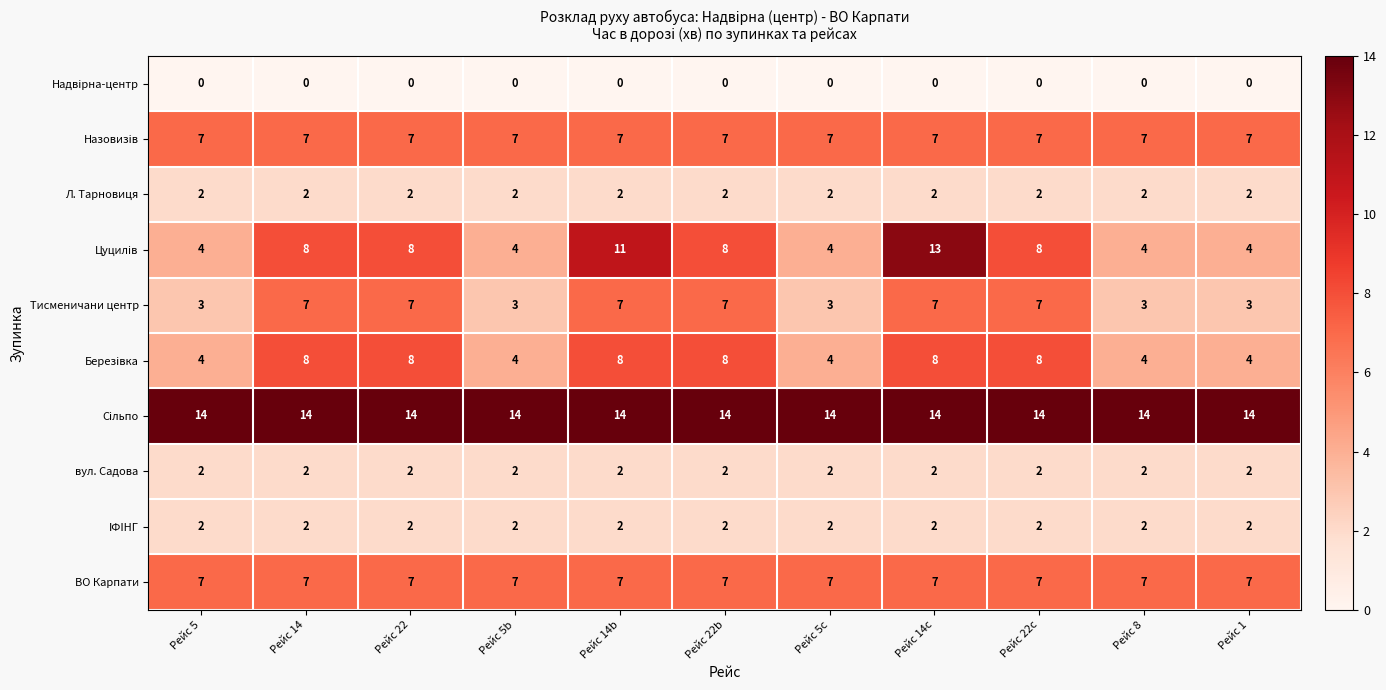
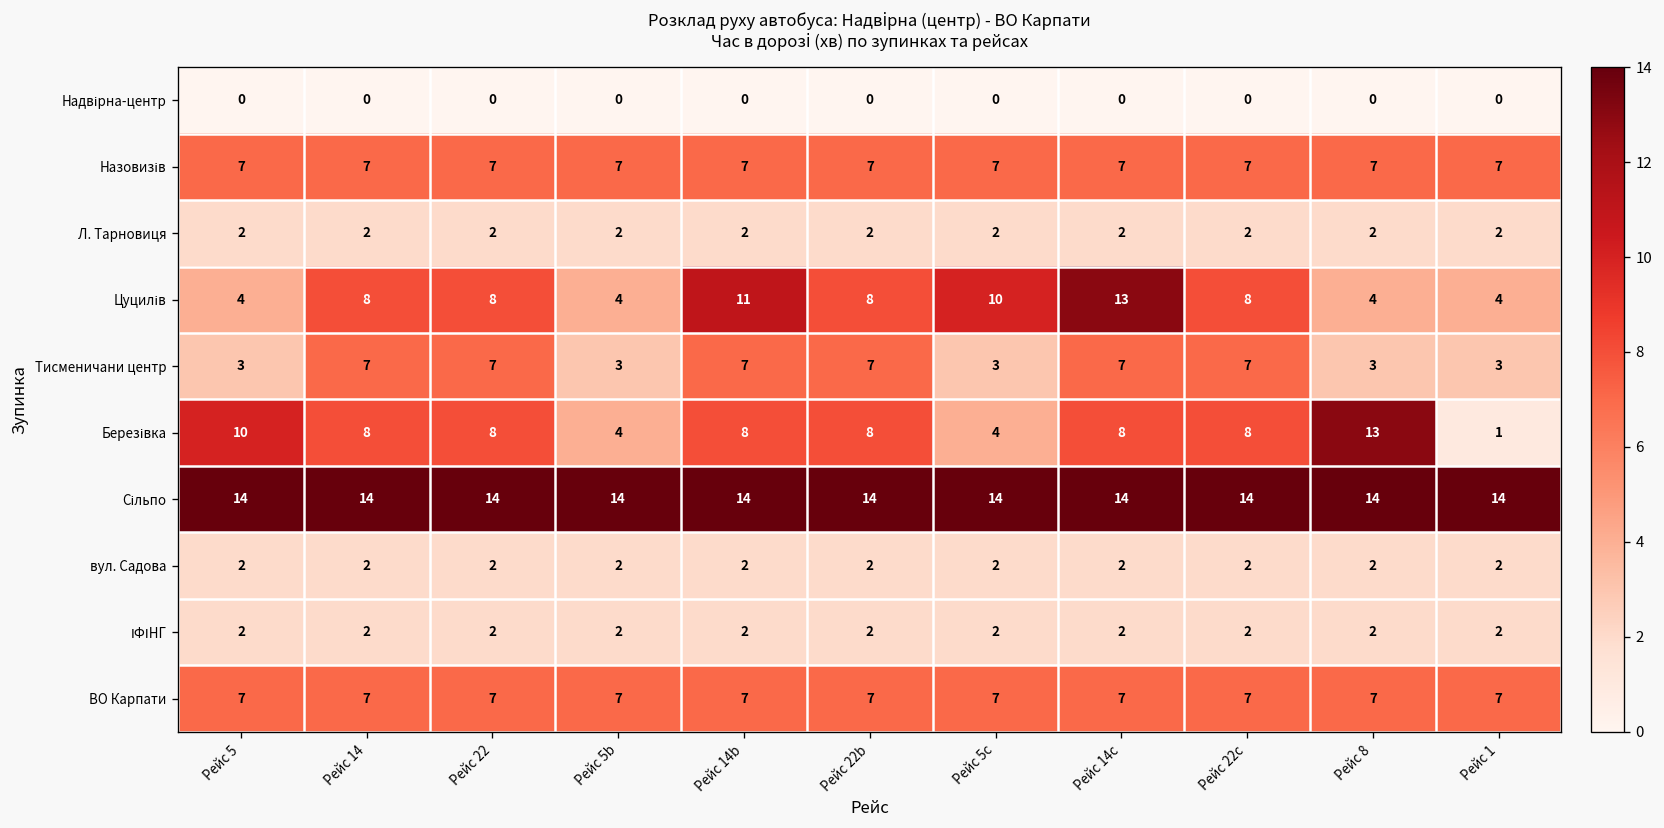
  {
    "Надвірна-центр": {
      "Рейс 5": 0,
      "Рейс 14": 0,
      "Рейс 22": 0,
      "Рейс 5b": 0,
      "Рейс 14b": 0,
      "Рейс 22b": 0,
      "Рейс 5c": 0,
      "Рейс 14c": 0,
      "Рейс 22c": 0,
      "Рейс 8": 0,
      "Рейс 1": 0
    },
    "Назовизів": {
      "Рейс 5": 7,
      "Рейс 14": 7,
      "Рейс 22": 7,
      "Рейс 5b": 7,
      "Рейс 14b": 7,
      "Рейс 22b": 7,
      "Рейс 5c": 7,
      "Рейс 14c": 7,
      "Рейс 22c": 7,
      "Рейс 8": 7,
      "Рейс 1": 7
    },
    "Л. Тарновиця": {
      "Рейс 5": 2,
      "Рейс 14": 2,
      "Рейс 22": 2,
      "Рейс 5b": 2,
      "Рейс 14b": 2,
      "Рейс 22b": 2,
      "Рейс 5c": 2,
      "Рейс 14c": 2,
      "Рейс 22c": 2,
      "Рейс 8": 2,
      "Рейс 1": 2
    },
    "Цуцилів": {
      "Рейс 5": 4,
      "Рейс 14": 8,
      "Рейс 22": 8,
      "Рейс 5b": 4,
      "Рейс 14b": 11,
      "Рейс 22b": 8,
-     "Рейс 5c": 4,
+     "Рейс 5c": 10,
      "Рейс 14c": 13,
      "Рейс 22c": 8,
      "Рейс 8": 4,
      "Рейс 1": 4
    },
    "Тисменичани центр": {
      "Рейс 5": 3,
      "Рейс 14": 7,
      "Рейс 22": 7,
      "Рейс 5b": 3,
      "Рейс 14b": 7,
      "Рейс 22b": 7,
      "Рейс 5c": 3,
      "Рейс 14c": 7,
      "Рейс 22c": 7,
      "Рейс 8": 3,
      "Рейс 1": 3
    },
    "Березівка": {
-     "Рейс 5": 4,
+     "Рейс 5": 10,
      "Рейс 14": 8,
      "Рейс 22": 8,
      "Рейс 5b": 4,
      "Рейс 14b": 8,
      "Рейс 22b": 8,
      "Рейс 5c": 4,
      "Рейс 14c": 8,
      "Рейс 22c": 8,
-     "Рейс 8": 4,
-     "Рейс 1": 4
+     "Рейс 8": 13,
+     "Рейс 1": 1
    },
    "Сільпо": {
      "Рейс 5": 14,
      "Рейс 14": 14,
      "Рейс 22": 14,
      "Рейс 5b": 14,
      "Рейс 14b": 14,
      "Рейс 22b": 14,
      "Рейс 5c": 14,
      "Рейс 14c": 14,
      "Рейс 22c": 14,
      "Рейс 8": 14,
      "Рейс 1": 14
    },
    "вул. Садова": {
      "Рейс 5": 2,
      "Рейс 14": 2,
      "Рейс 22": 2,
      "Рейс 5b": 2,
      "Рейс 14b": 2,
      "Рейс 22b": 2,
      "Рейс 5c": 2,
      "Рейс 14c": 2,
      "Рейс 22c": 2,
      "Рейс 8": 2,
      "Рейс 1": 2
    },
    "ІФІНГ": {
      "Рейс 5": 2,
      "Рейс 14": 2,
      "Рейс 22": 2,
      "Рейс 5b": 2,
      "Рейс 14b": 2,
      "Рейс 22b": 2,
      "Рейс 5c": 2,
      "Рейс 14c": 2,
      "Рейс 22c": 2,
      "Рейс 8": 2,
      "Рейс 1": 2
    },
    "ВО Карпати": {
      "Рейс 5": 7,
      "Рейс 14": 7,
      "Рейс 22": 7,
      "Рейс 5b": 7,
      "Рейс 14b": 7,
      "Рейс 22b": 7,
      "Рейс 5c": 7,
      "Рейс 14c": 7,
      "Рейс 22c": 7,
      "Рейс 8": 7,
      "Рейс 1": 7
    }
  }
